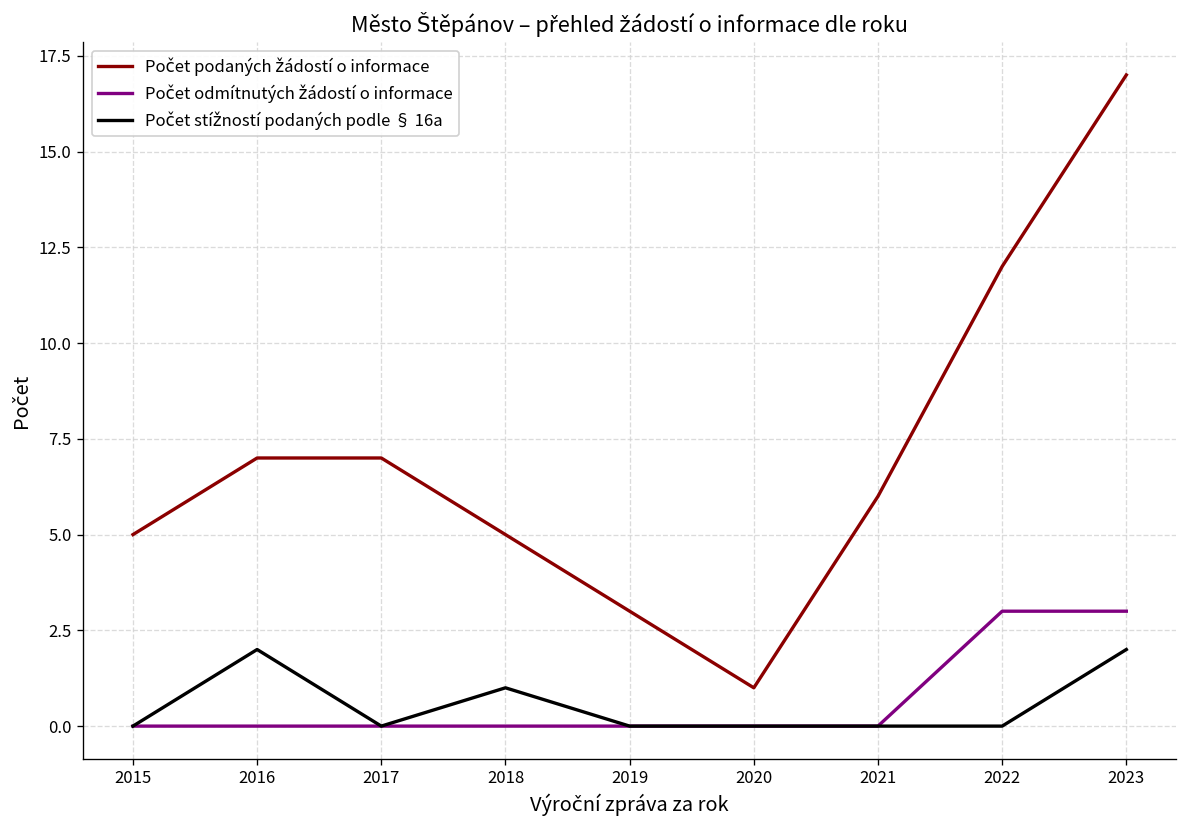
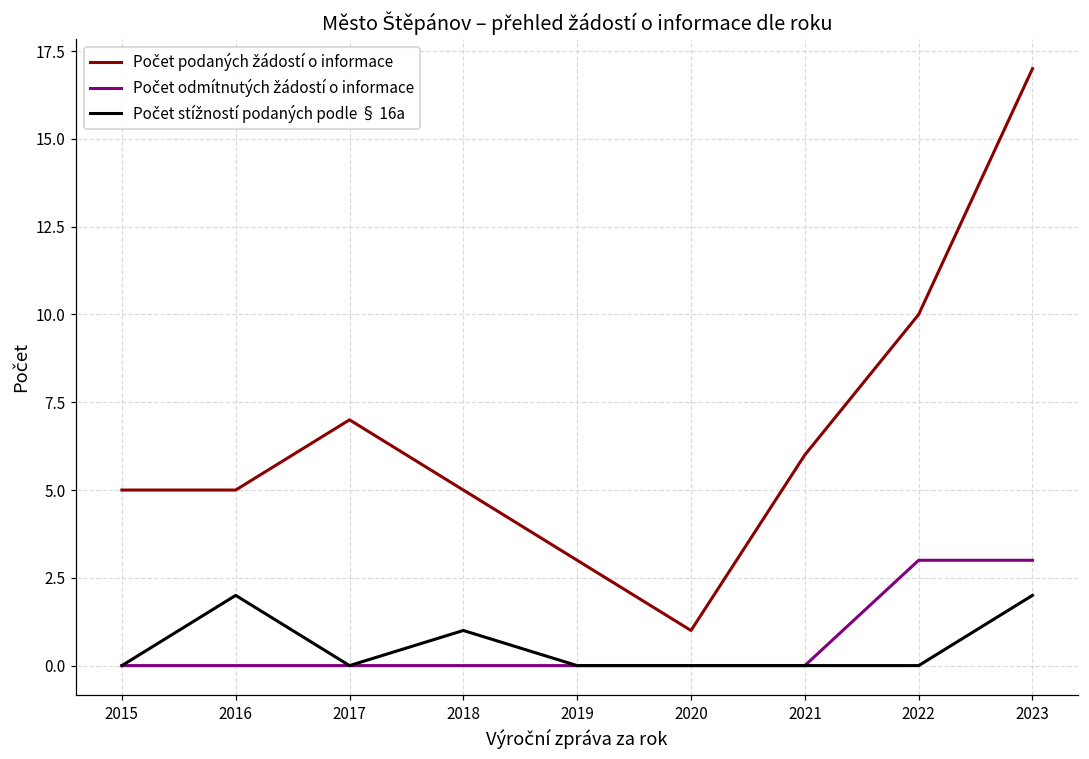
  {
    "Počet podaných žádostí o informace": {
      "2015": 5,
-     "2016": 7,
+     "2016": 5,
      "2017": 7,
      "2018": 5,
      "2019": 3,
      "2020": 1,
      "2021": 6,
-     "2022": 12,
+     "2022": 10,
      "2023": 17
    },
    "Počet odmítnutých žádostí o informace": {
      "2016": 0,
      "2018": 0,
      "2022": 3,
      "2023": 3
    },
    "Počet stížností podaných podle § 16a": {
      "2016": 2,
      "2018": 1,
      "2022": 0,
      "2023": 2
    }
  }
